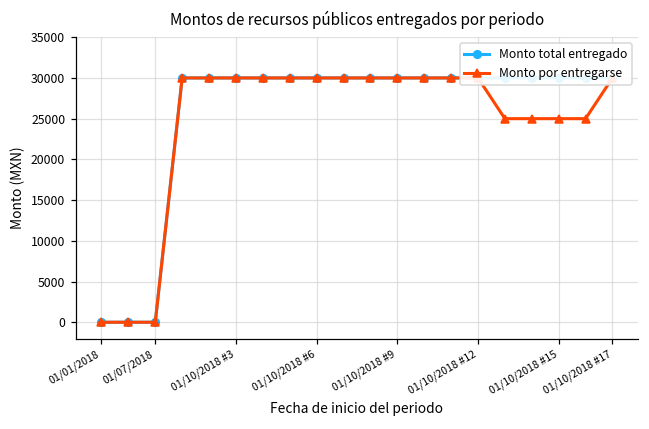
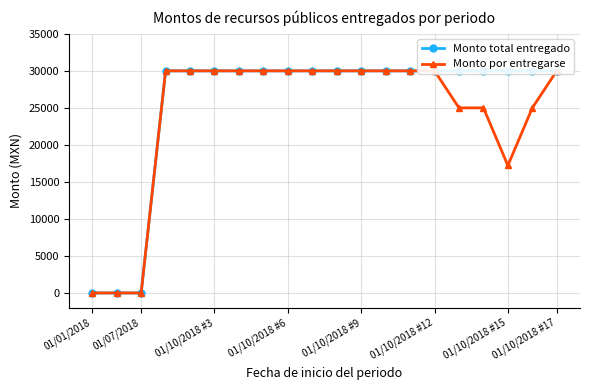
  {
    "Monto por entregarse": {
-     "01/10/2018 #15": 25000
+     "01/10/2018 #15": 17000
    }
  }
